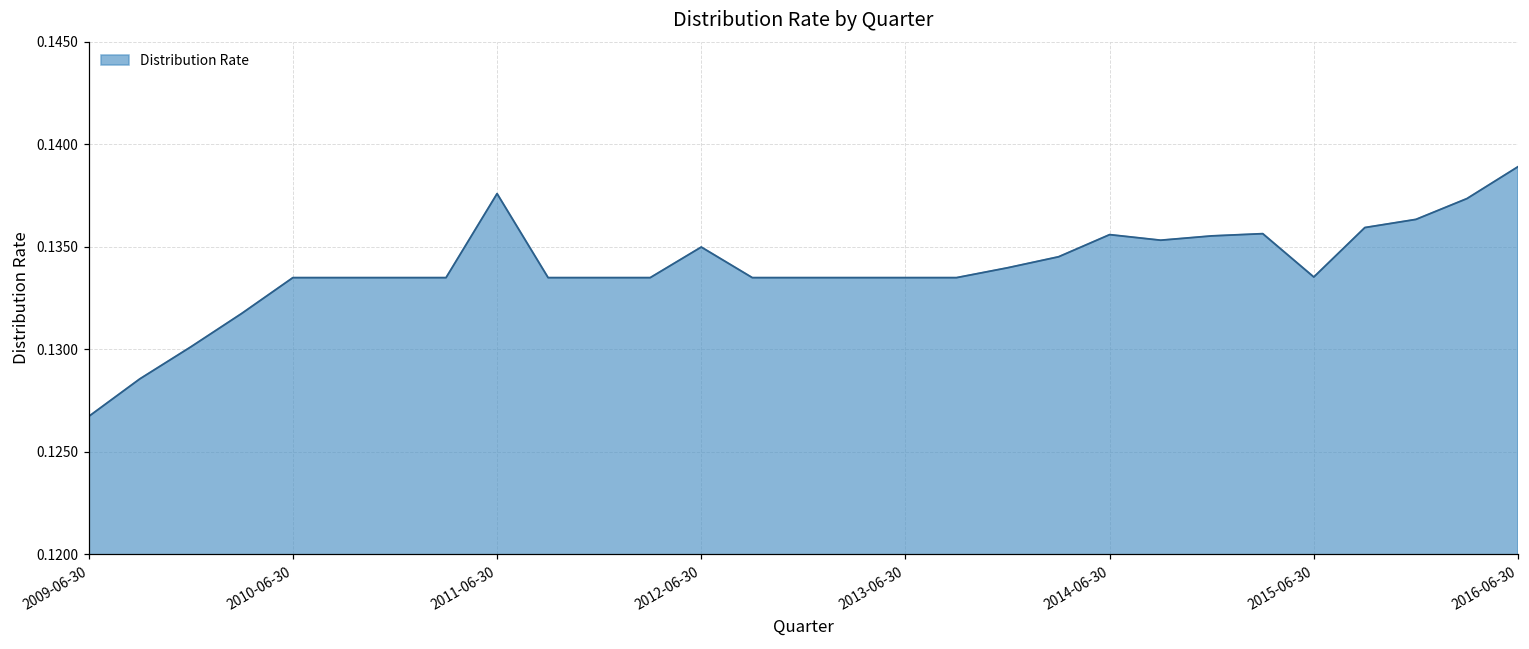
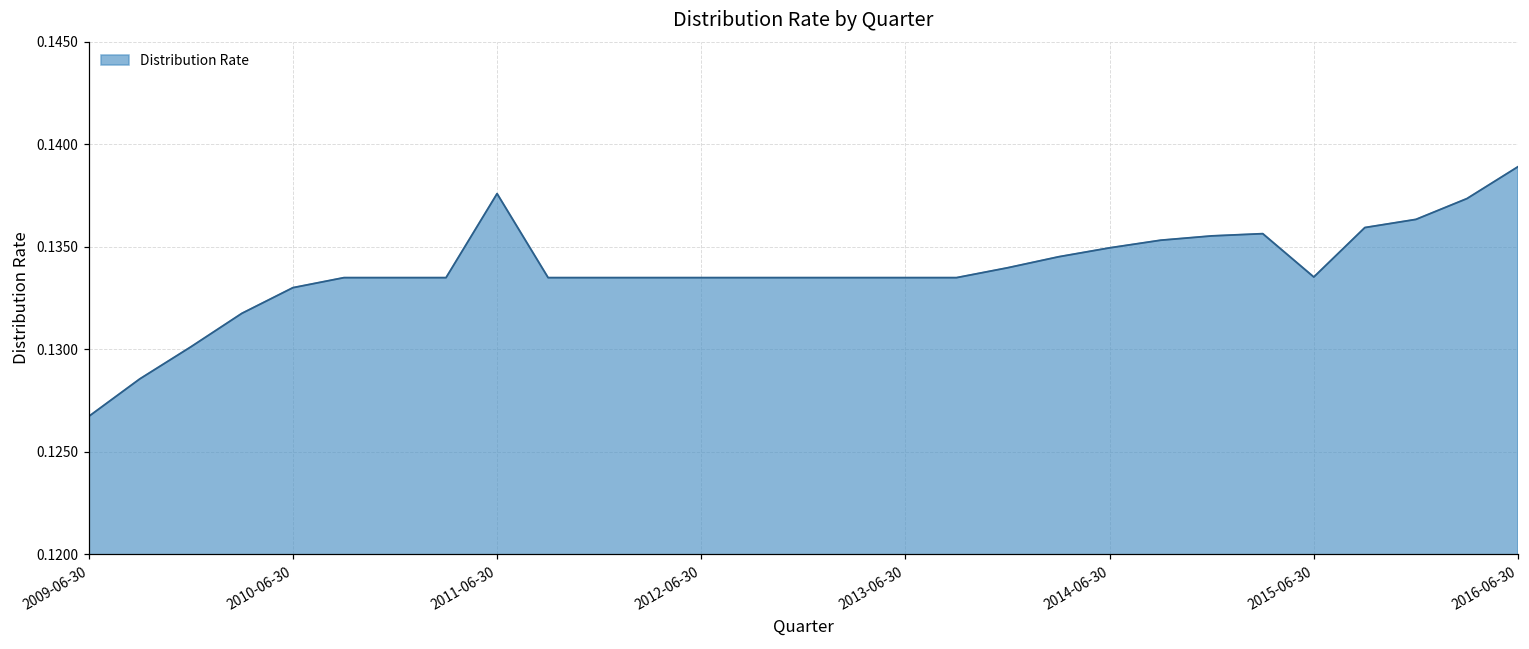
  {
    "2009-06-30": 0.1267,
-   "2010-06-30": 0.1335,
+   "2010-06-30": 0.1330,
    "2011-06-30": 0.1376,
-   "2012-06-30": 0.1350,
+   "2012-06-30": 0.1335,
    "2013-06-30": 0.1335,
-   "2014-06-30": 0.1356,
+   "2014-06-30": 0.1349,
    "2015-06-30": 0.1335,
    "2016-06-30": 0.1389
  }
